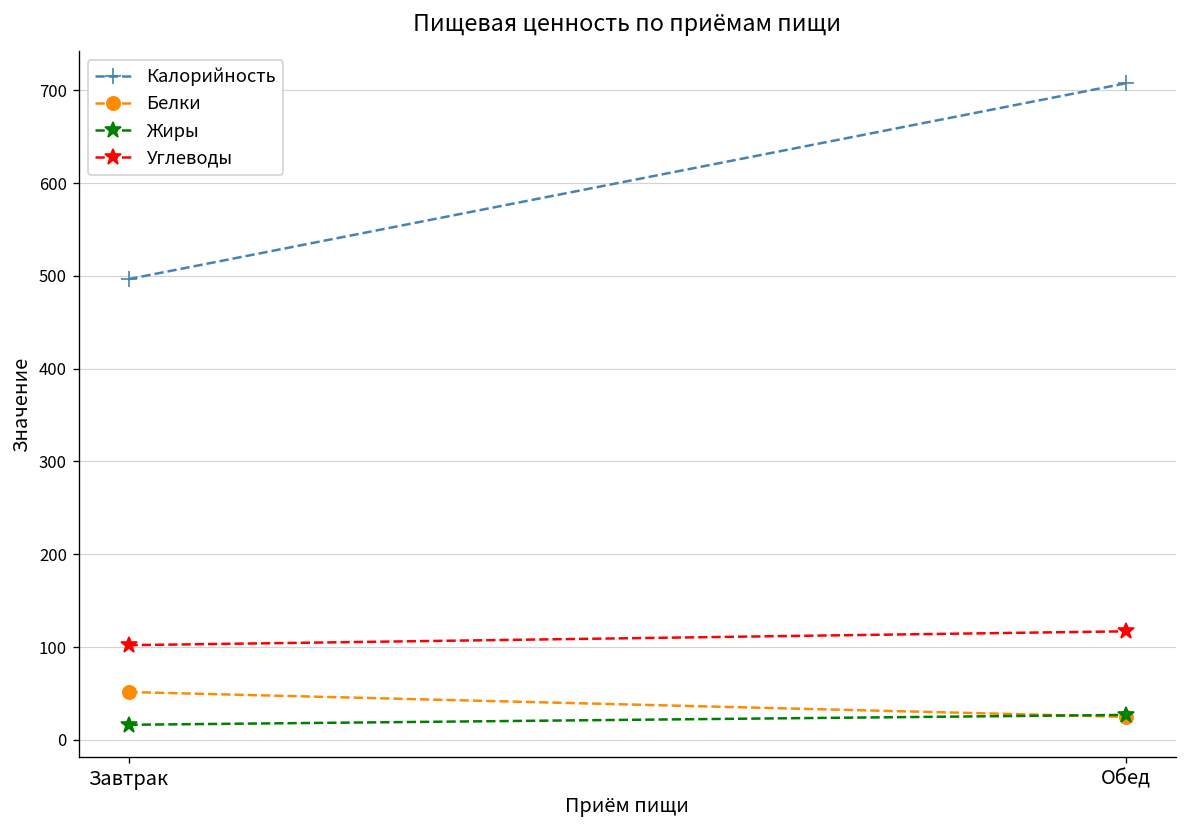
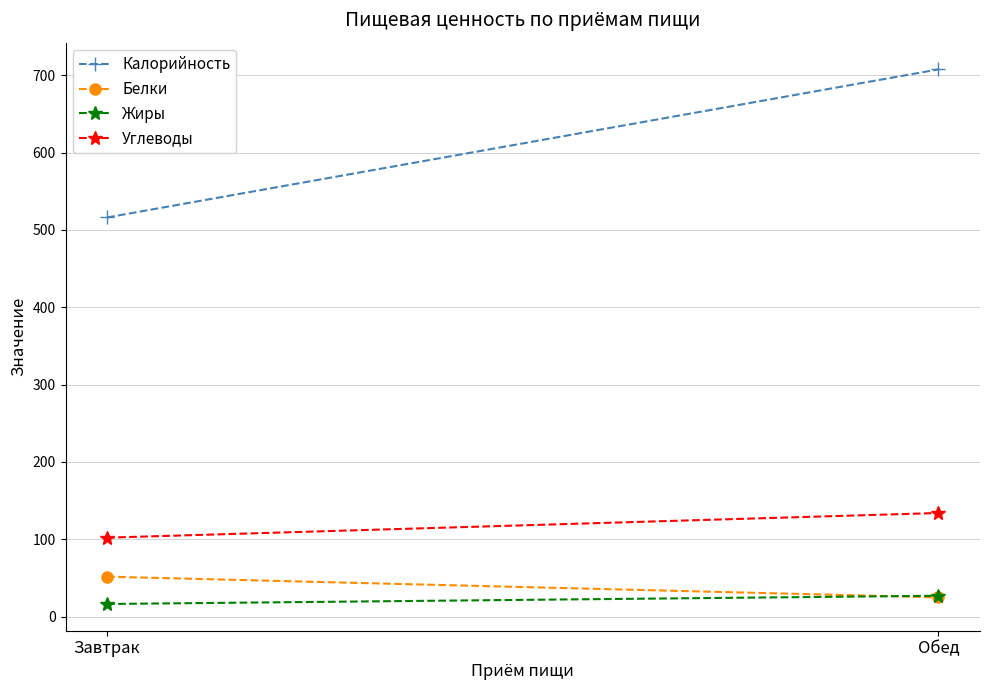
  {
    "Калорийность": {
-     "Завтрак": 500,
+     "Завтрак": 520,
      "Обед": 710
    },
    "Белки": {
      "Завтрак": 50
    },
    "Жиры": {
      "Завтрак": 20
    },
    "Углеводы": {
      "Завтрак": 100,
-     "Обед": 120
+     "Обед": 130
    }
  }
